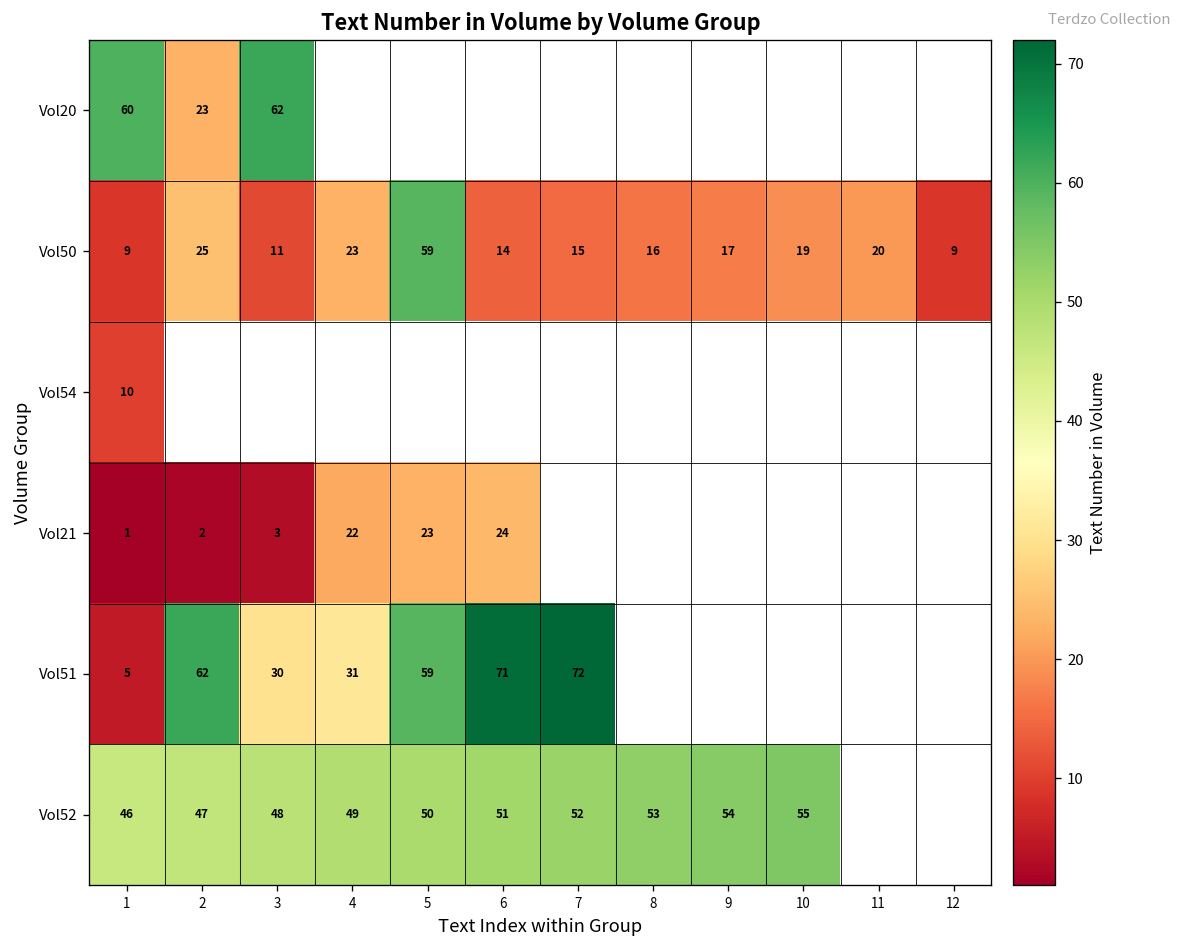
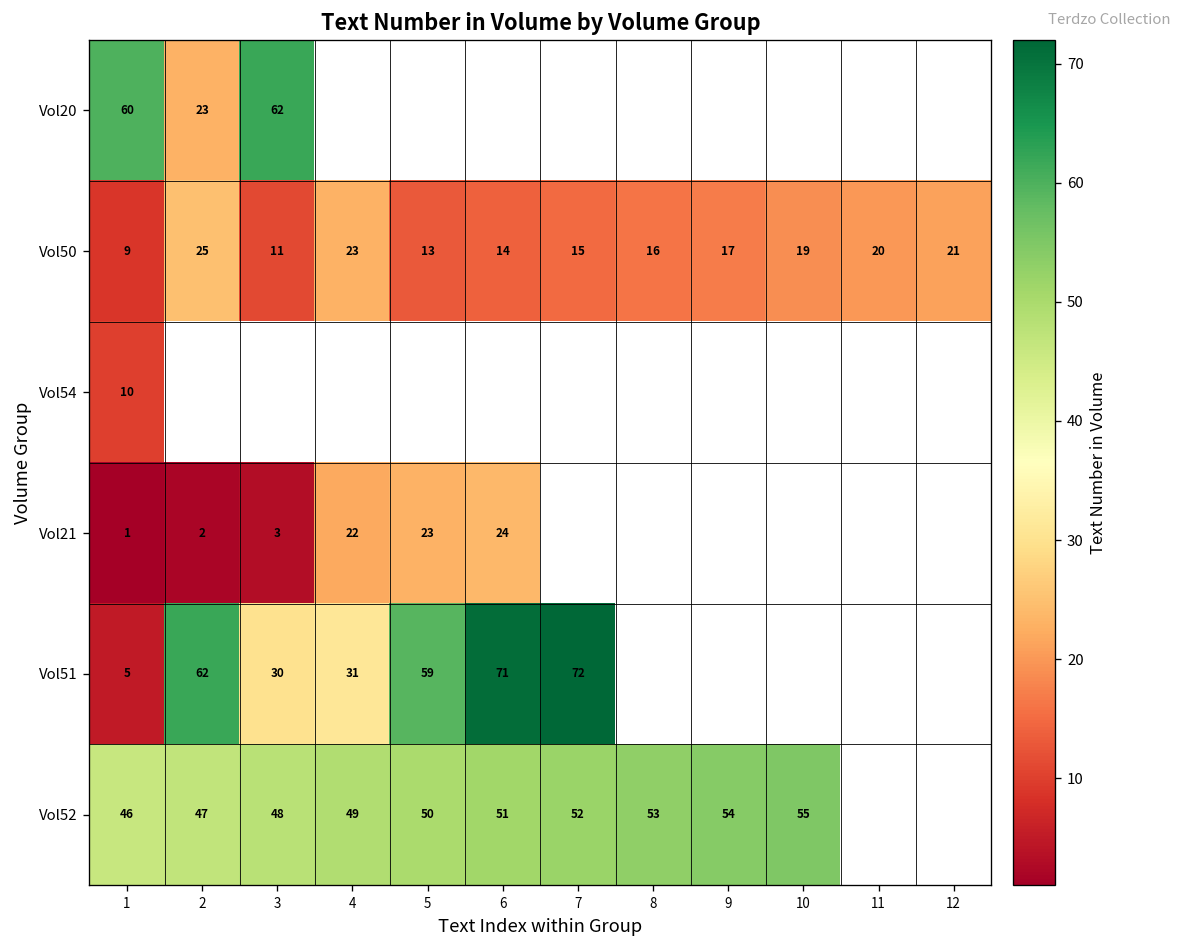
  {
    "Vol20": {
      "1": 60,
      "2": 23,
      "3": 62
    },
    "Vol50": {
      "1": 9,
      "2": 25,
      "3": 11,
      "4": 23,
-     "5": 59,
+     "5": 13,
      "6": 14,
      "7": 15,
      "8": 16,
      "9": 17,
      "10": 19,
      "11": 20,
-     "12": 9
+     "12": 21
    },
    "Vol54": {
      "1": 10
    },
    "Vol21": {
      "1": 1,
      "2": 2,
      "3": 3,
      "4": 22,
      "5": 23,
      "6": 24
    },
    "Vol51": {
      "1": 5,
      "2": 62,
      "3": 30,
      "4": 31,
      "5": 59,
      "6": 71,
      "7": 72
    },
    "Vol52": {
      "1": 46,
      "2": 47,
      "3": 48,
      "4": 49,
      "5": 50,
      "6": 51,
      "7": 52,
      "8": 53,
      "9": 54,
      "10": 55
    }
  }
